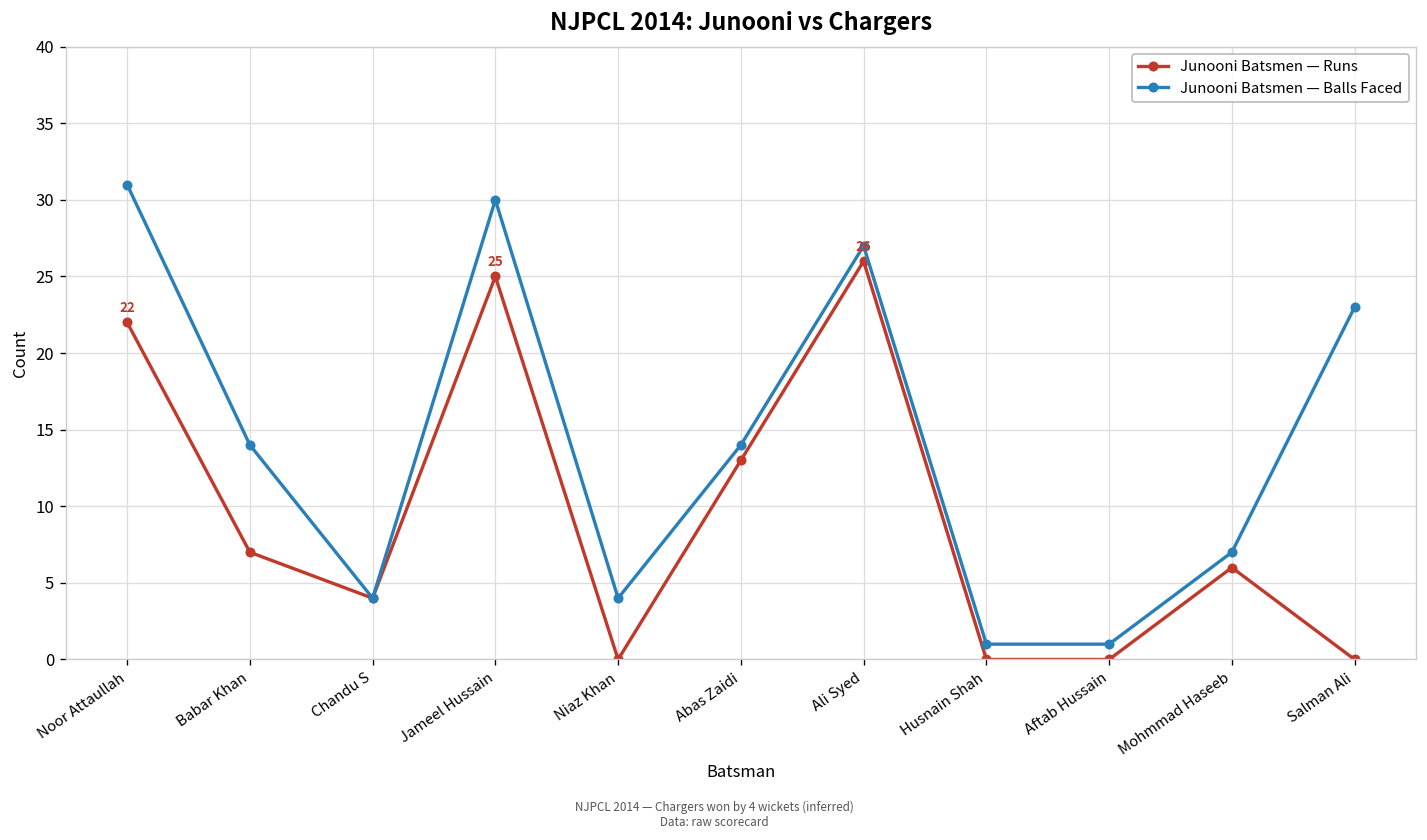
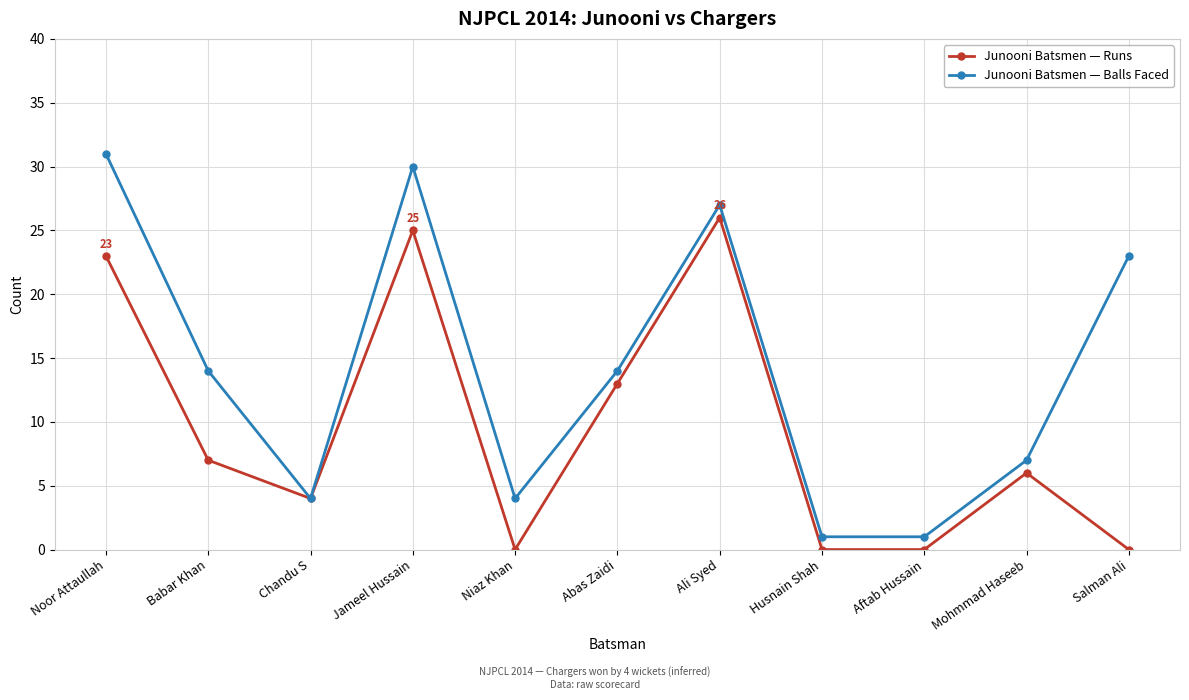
  {
    "Junooni Batsmen — Runs": {
-     "Noor Attaullah": 22,
+     "Noor Attaullah": 23,
      "Jameel Hussain": 25
    },
    "Junooni Batsmen — Balls Faced": {
      "Noor Attaullah": 31.0,
      "Babar Khan": 14.0,
      "Jameel Hussain": 30.0,
      "Niaz Khan": 4.0,
      "Abas Zaidi": 14.0,
      "Husnain Shah": 1.0,
      "Aftab Hussain": 1.0,
      "Mohmmad Haseeb": 7.0,
      "Salman Ali": 23.0
    }
  }
